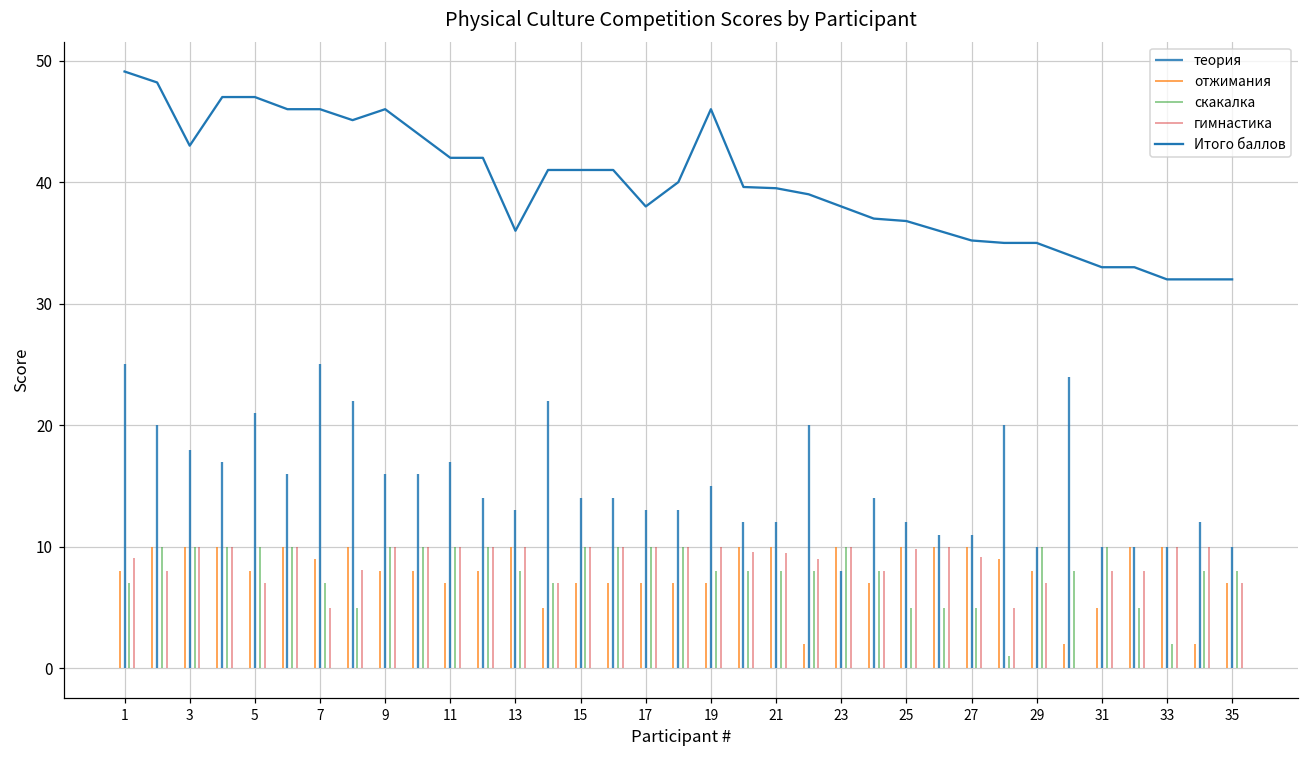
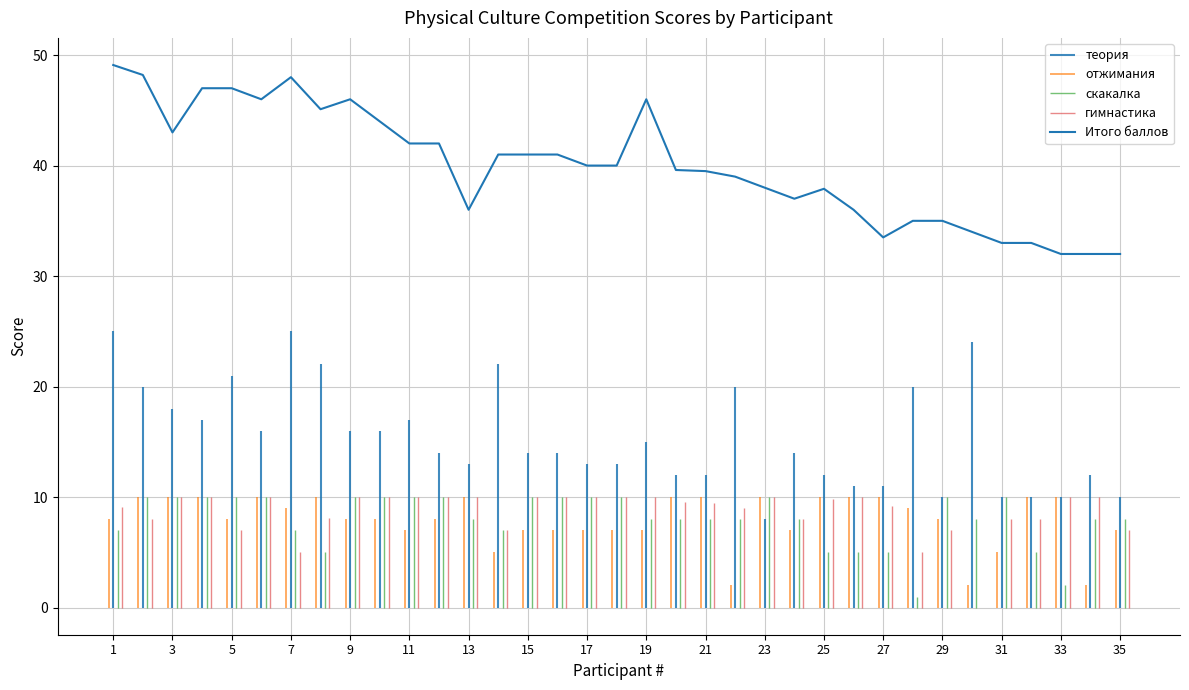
  {
    "1": 49.1,
    "3": 43.0,
    "5": 47.0,
-   "7": 46,
+   "7": 48,
    "9": 46.0,
    "11": 42.0,
    "13": 36.0,
    "15": 41.0,
-   "17": 38,
+   "17": 40,
    "19": 46.0,
    "21": 39.5,
    "23": 38.0,
-   "25": 36.8,
-   "27": 35.2,
+   "25": 37.9,
+   "27": 33.5,
    "29": 35.0,
    "31": 33.0,
    "33": 32.0,
    "35": 32.0
  }
